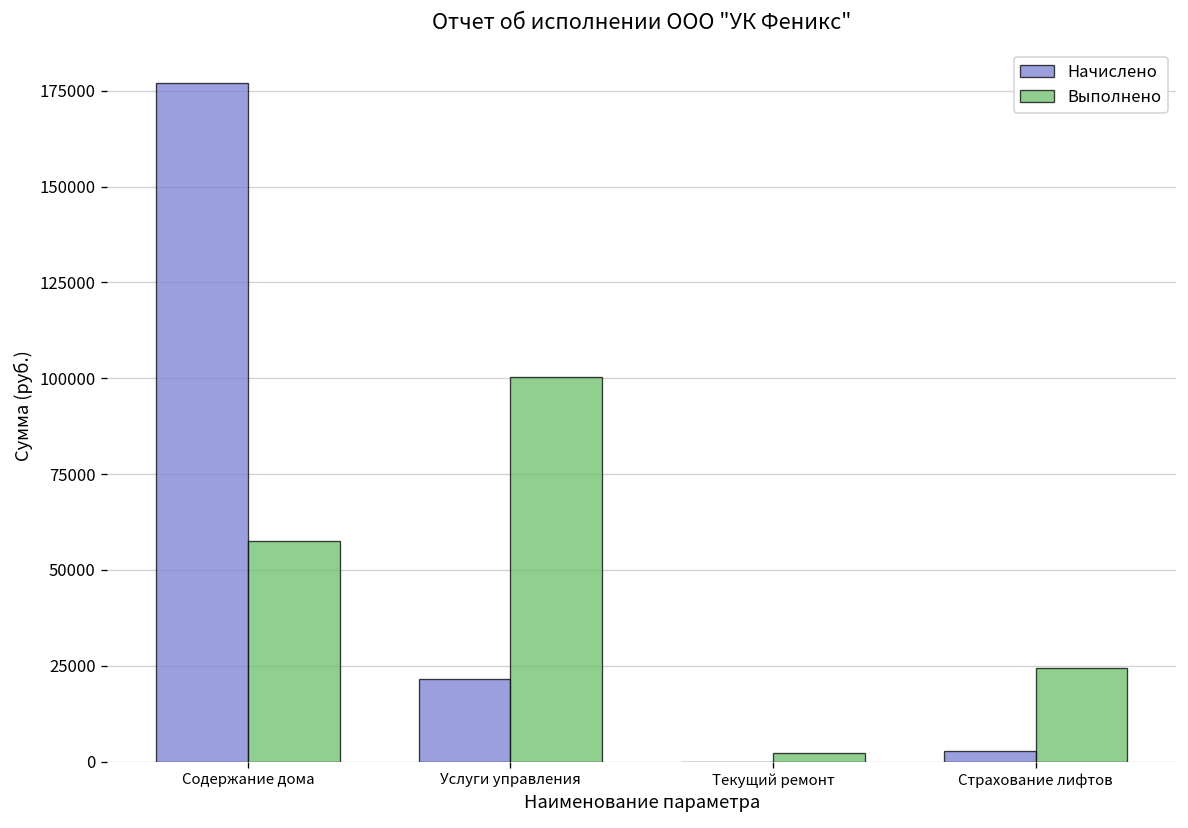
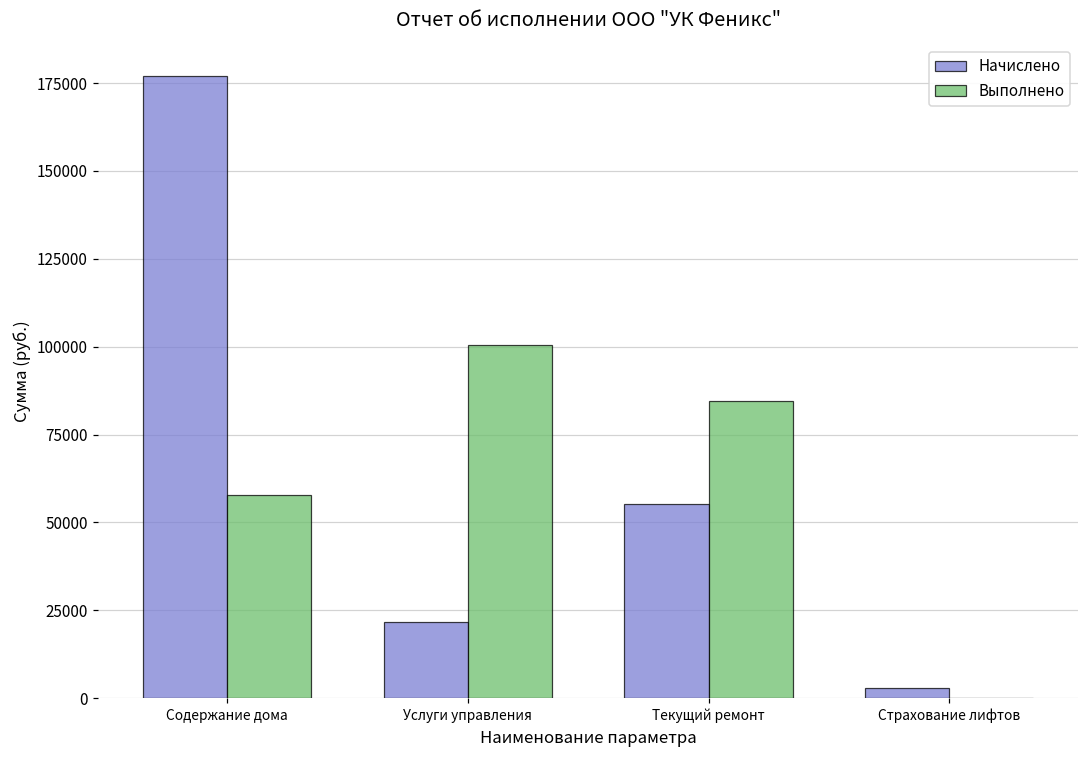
  {
    "Начислено": {
      "Содержание дома": 177000,
      "Услуги управления": 22000,
-     "Текущий ремонт": 0,
+     "Текущий ремонт": 55000,
      "Страхование лифтов": 3000
    },
    "Выполнено": {
      "Содержание дома": 58000,
      "Услуги управления": 100000,
-     "Текущий ремонт": 2000,
-     "Страхование лифтов": 24000
+     "Текущий ремонт": 85000,
+     "Страхование лифтов": 0
    }
  }
